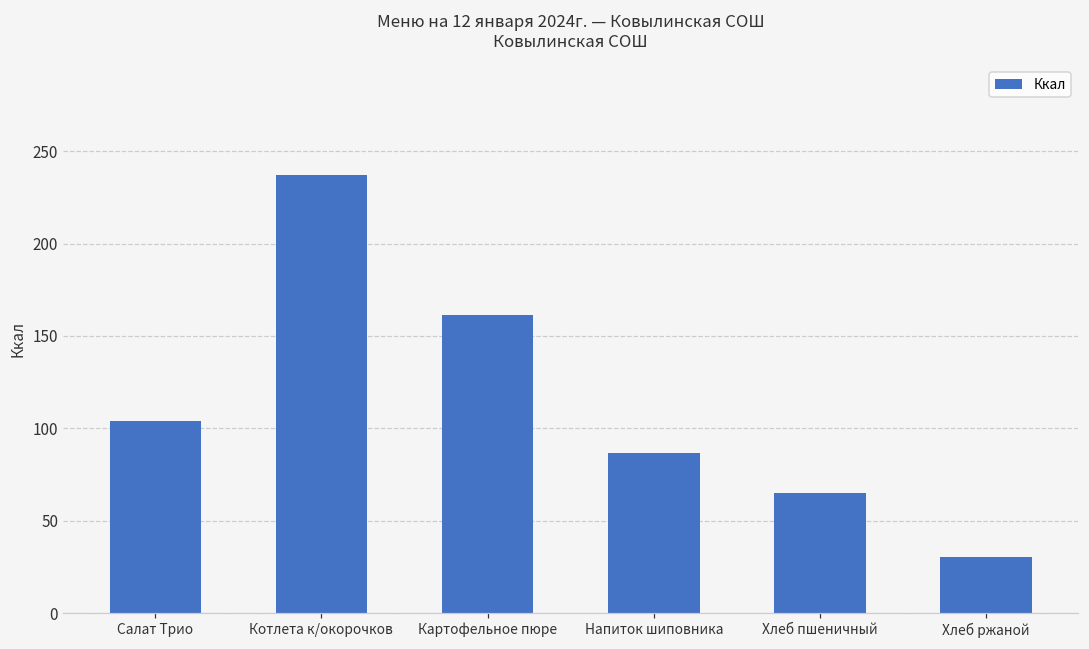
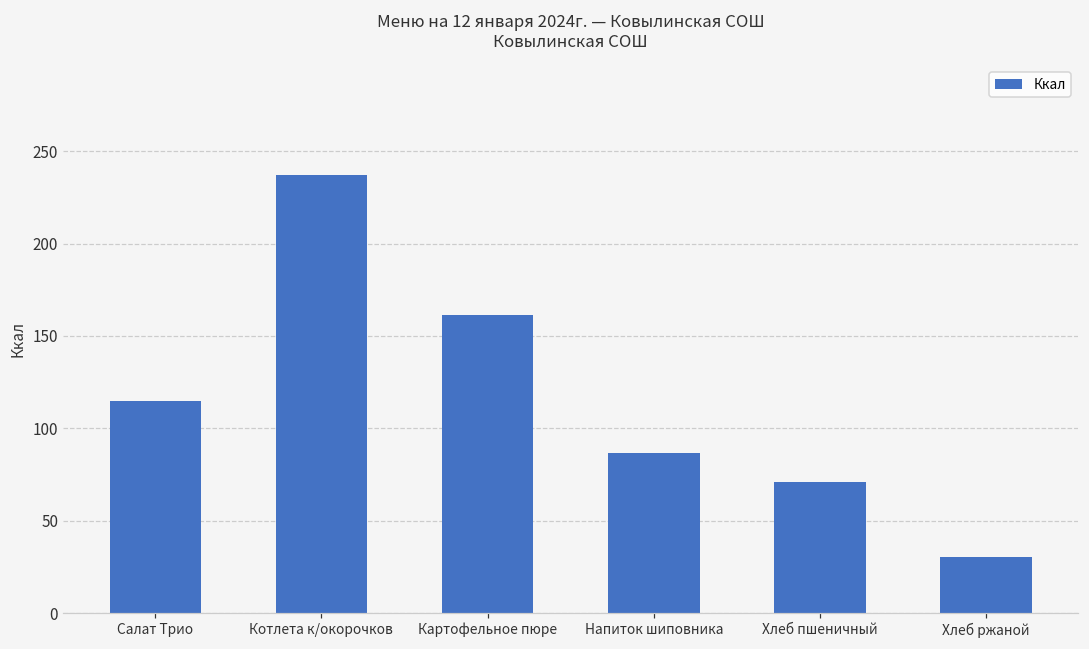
  {
-   "Салат Трио": 104,
+   "Салат Трио": 115,
    "Котлета к/окорочков": 237,
    "Картофельное пюре": 161,
    "Напиток шиповника": 87,
-   "Хлеб пшеничный": 65,
+   "Хлеб пшеничный": 71,
    "Хлеб ржаной": 31
  }
